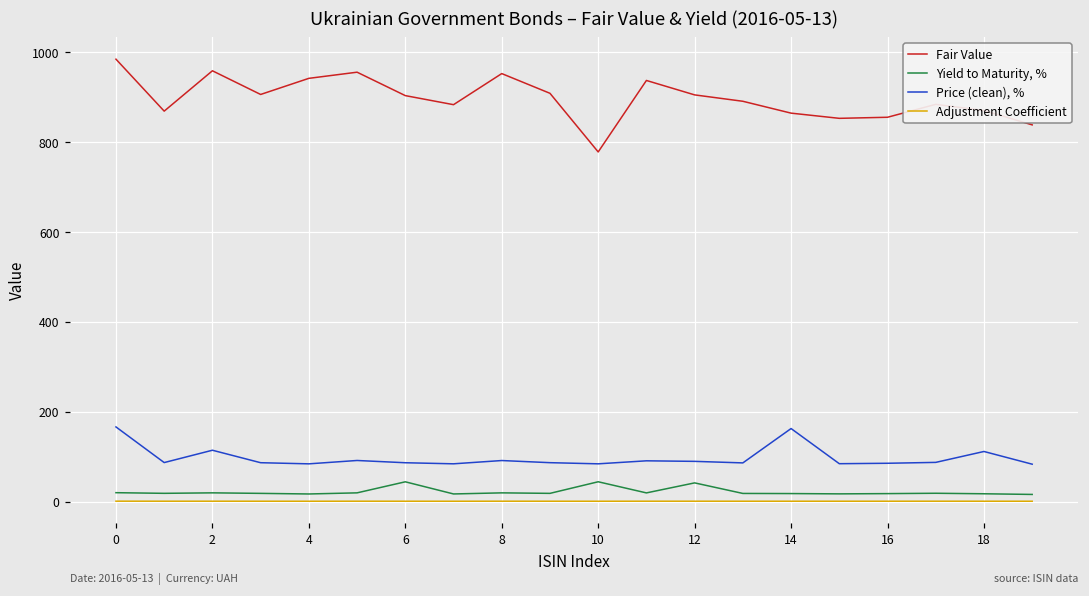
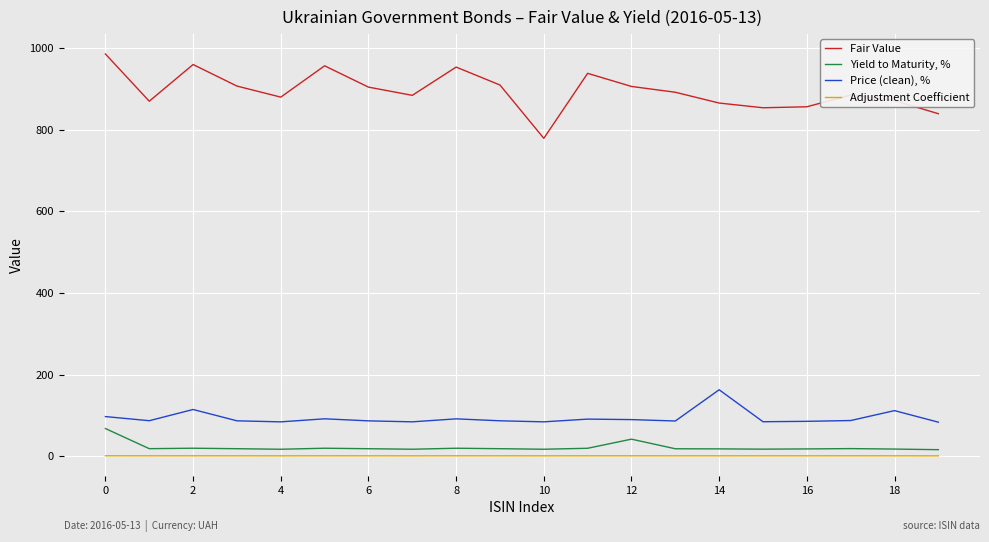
  {
    "Fair Value": {
      "0": 990,
      "2": 960,
-     "4": 940,
+     "4": 880,
      "6": 900,
      "8": 950,
      "10": 780,
      "12": 910,
      "14": 860,
      "16": 860
    },
    "Yield to Maturity, %": {
-     "0": 20,
+     "0": 70,
      "2": 20,
      "4": 20,
-     "6": 40,
+     "6": 20,
      "8": 20,
-     "10": 40,
+     "10": 20,
      "12": 40,
      "14": 20,
      "16": 20,
      "18": 20
    },
    "Price (clean), %": {
-     "0": 170,
+     "0": 100,
      "2": 110,
      "4": 80,
      "6": 90,
      "8": 90,
      "10": 80,
      "12": 90,
      "14": 160,
      "16": 90,
      "18": 110
    },
    "Adjustment Coefficient": {
      "0": 0,
      "2": 0,
      "4": 0,
      "6": 0,
      "8": 0,
      "10": 0,
      "12": 0,
      "14": 0,
      "16": 0,
      "18": 0
    }
  }
